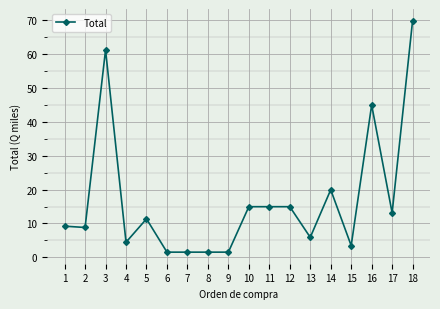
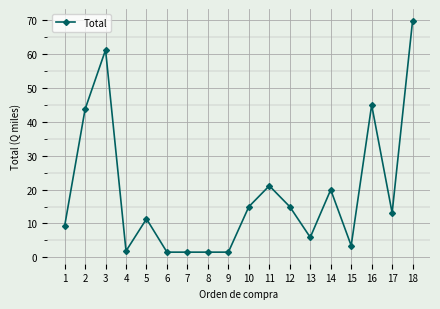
  {
    "1": 9,
-   "2": 9,
+   "2": 44,
    "3": 61,
-   "4": 4,
+   "4": 2,
    "5": 11,
    "6": 2,
    "7": 2,
    "8": 2,
    "9": 2,
    "10": 15,
-   "11": 15,
+   "11": 21,
    "12": 15,
    "13": 6,
    "14": 20,
    "15": 3,
    "16": 45,
    "17": 13,
    "18": 70
  }
